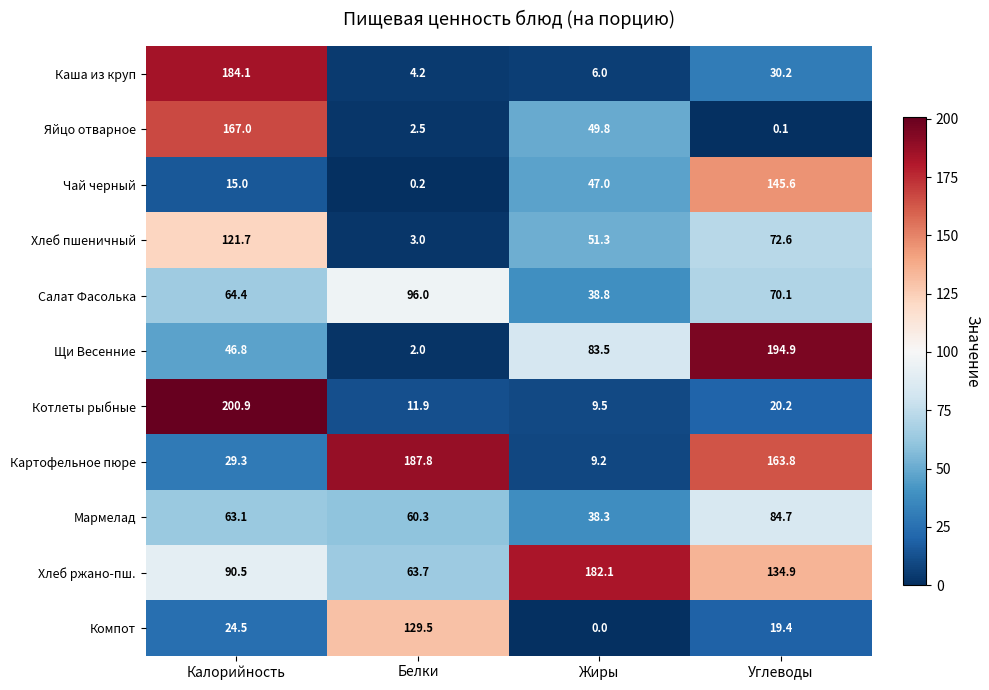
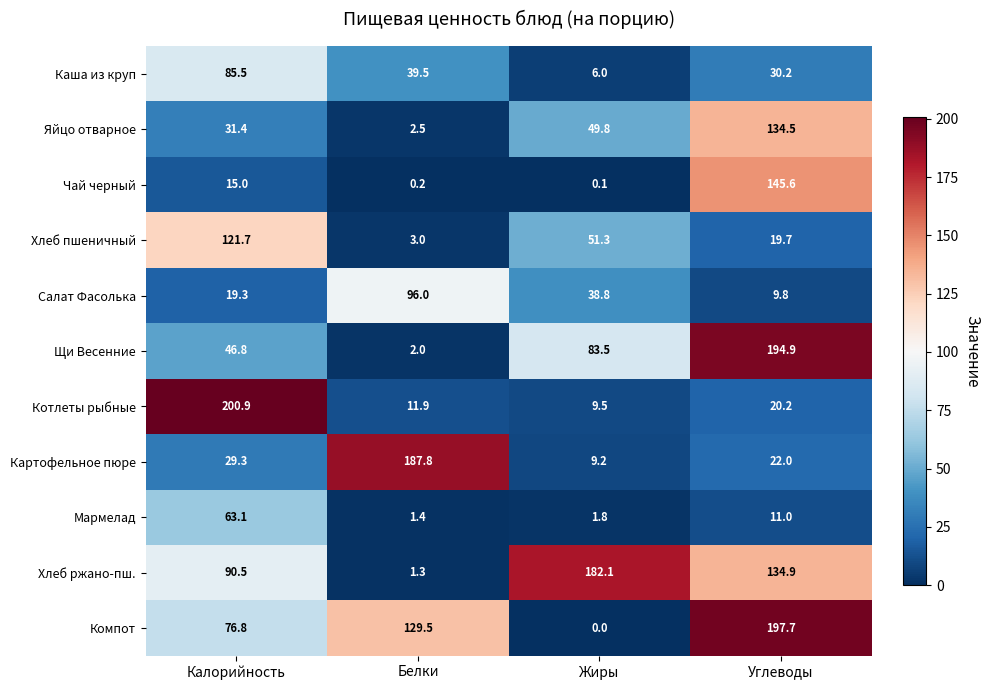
  {
    "Каша из круп": {
-     "Калорийность": 184.1,
-     "Белки": 4.2,
+     "Калорийность": 85.5,
+     "Белки": 39.5,
      "Жиры": 6.0,
      "Углеводы": 30.2
    },
    "Яйцо отварное": {
-     "Калорийность": 167.0,
+     "Калорийность": 31.4,
      "Белки": 2.5,
      "Жиры": 49.8,
-     "Углеводы": 0.1
+     "Углеводы": 134.5
    },
    "Чай черный": {
      "Калорийность": 15.0,
      "Белки": 0.2,
-     "Жиры": 47.0,
+     "Жиры": 0.1,
      "Углеводы": 145.6
    },
    "Хлеб пшеничный": {
      "Калорийность": 121.7,
      "Белки": 3.0,
      "Жиры": 51.3,
-     "Углеводы": 72.6
+     "Углеводы": 19.7
    },
    "Салат Фасолька": {
-     "Калорийность": 64.4,
+     "Калорийность": 19.3,
      "Белки": 96.0,
      "Жиры": 38.8,
-     "Углеводы": 70.1
+     "Углеводы": 9.8
    },
    "Щи Весенние": {
      "Калорийность": 46.8,
      "Белки": 2.0,
      "Жиры": 83.5,
      "Углеводы": 194.9
    },
    "Котлеты рыбные": {
      "Калорийность": 200.9,
      "Белки": 11.9,
      "Жиры": 9.5,
      "Углеводы": 20.2
    },
    "Картофельное пюре": {
      "Калорийность": 29.3,
      "Белки": 187.8,
      "Жиры": 9.2,
-     "Углеводы": 163.8
+     "Углеводы": 22.0
    },
    "Мармелад": {
      "Калорийность": 63.1,
-     "Белки": 60.3,
-     "Жиры": 38.3,
-     "Углеводы": 84.7
+     "Белки": 1.4,
+     "Жиры": 1.8,
+     "Углеводы": 11.0
    },
    "Хлеб ржано-пш.": {
      "Калорийность": 90.5,
-     "Белки": 63.7,
+     "Белки": 1.3,
      "Жиры": 182.1,
      "Углеводы": 134.9
    },
    "Компот": {
-     "Калорийность": 24.5,
+     "Калорийность": 76.8,
      "Белки": 129.5,
      "Жиры": 0.0,
-     "Углеводы": 19.4
+     "Углеводы": 197.7
    }
  }
